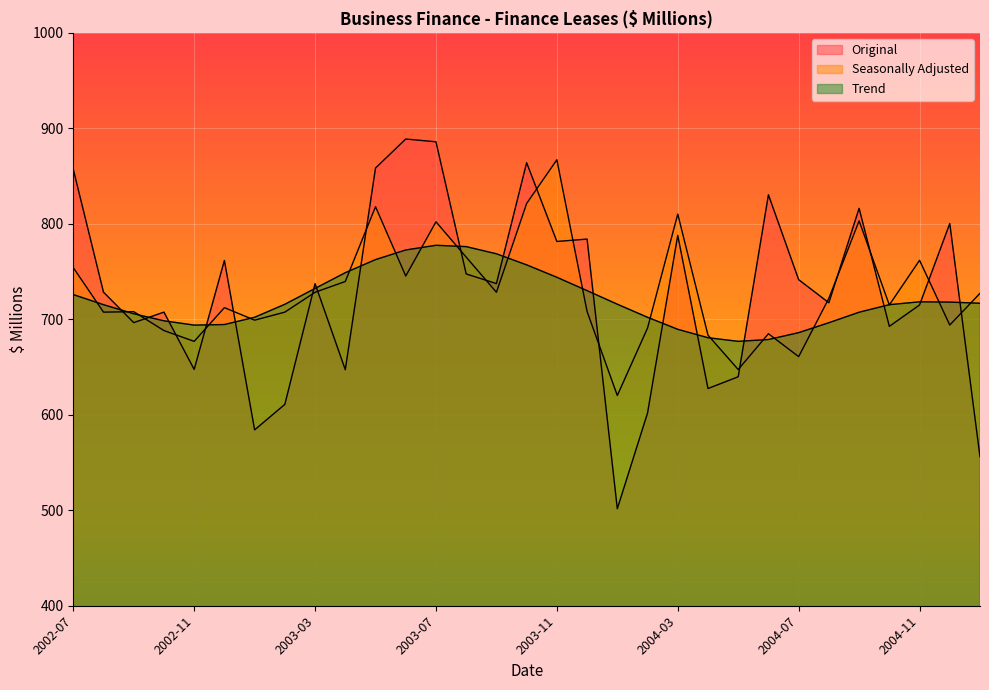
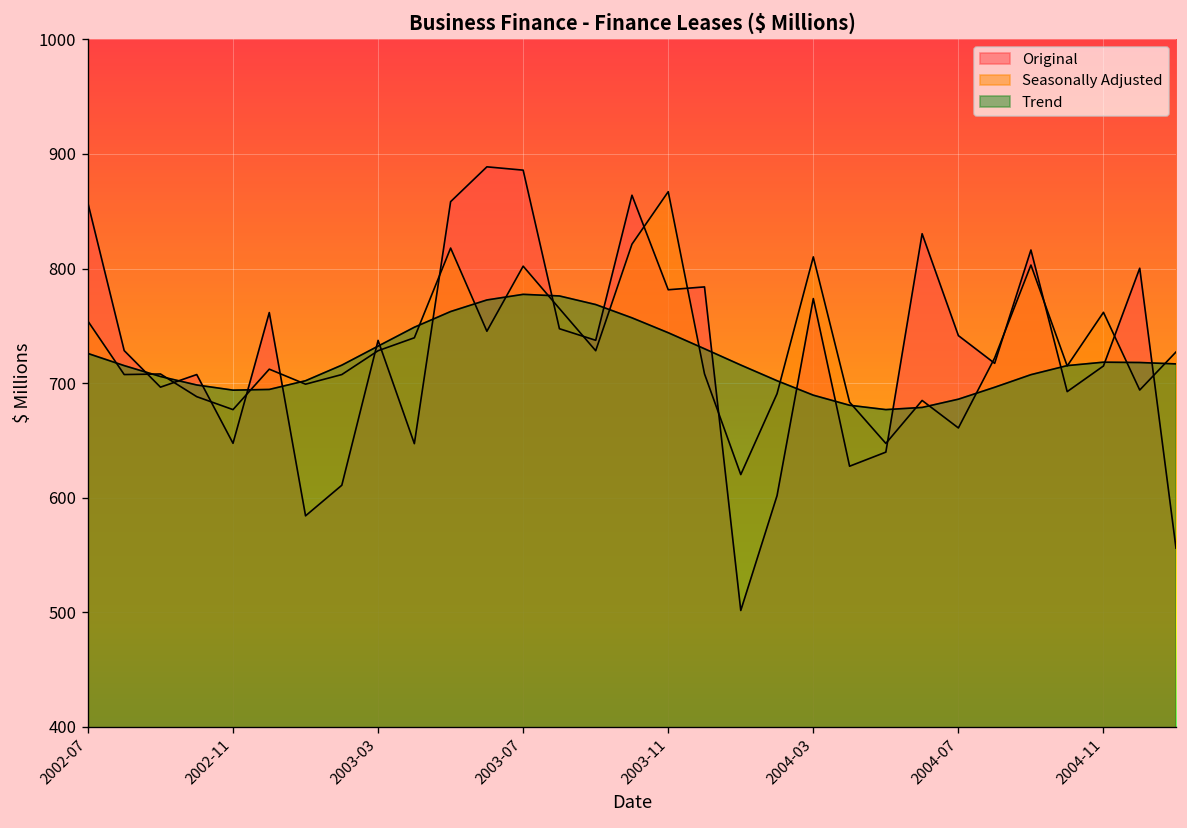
  {
    "Original": {
      "2002-07": 860,
      "2002-11": 650,
      "2003-03": 740,
      "2003-07": 890,
      "2003-11": 780,
-     "2004-03": 790,
+     "2004-03": 770,
      "2004-07": 740,
      "2004-11": 720
    },
    "Seasonally Adjusted": {
      "2002-07": 750,
      "2002-11": 680,
      "2003-03": 730,
      "2003-07": 800,
      "2003-11": 870,
      "2004-03": 810,
      "2004-07": 660,
      "2004-11": 760
    },
    "Trend": {
      "2002-07": 730,
      "2002-11": 690,
      "2003-03": 730,
      "2003-07": 780,
      "2003-11": 740,
      "2004-03": 690,
      "2004-07": 690,
      "2004-11": 720
    }
  }
